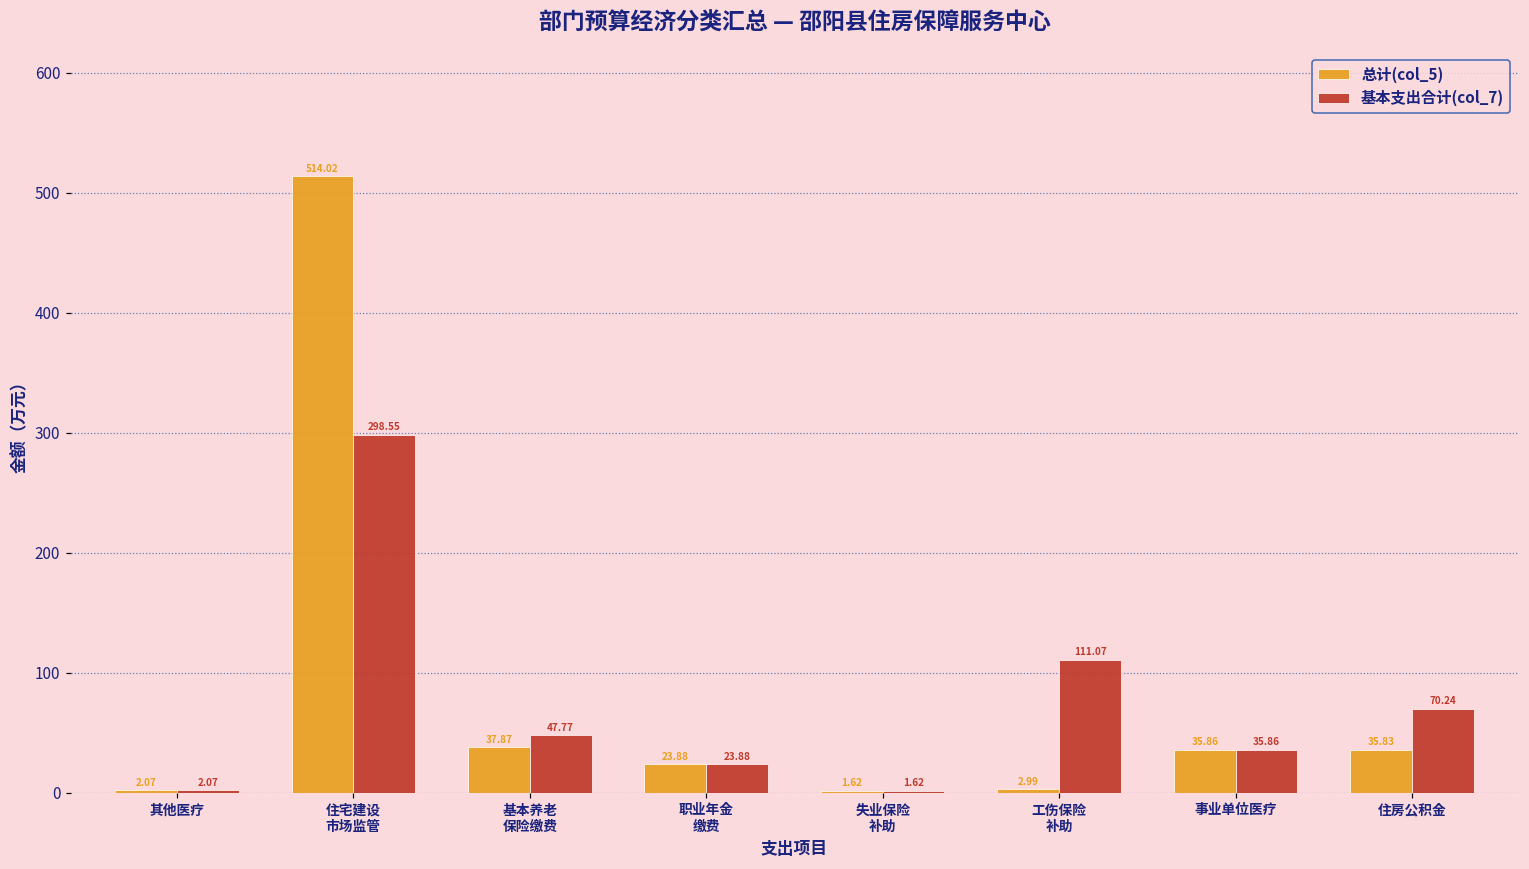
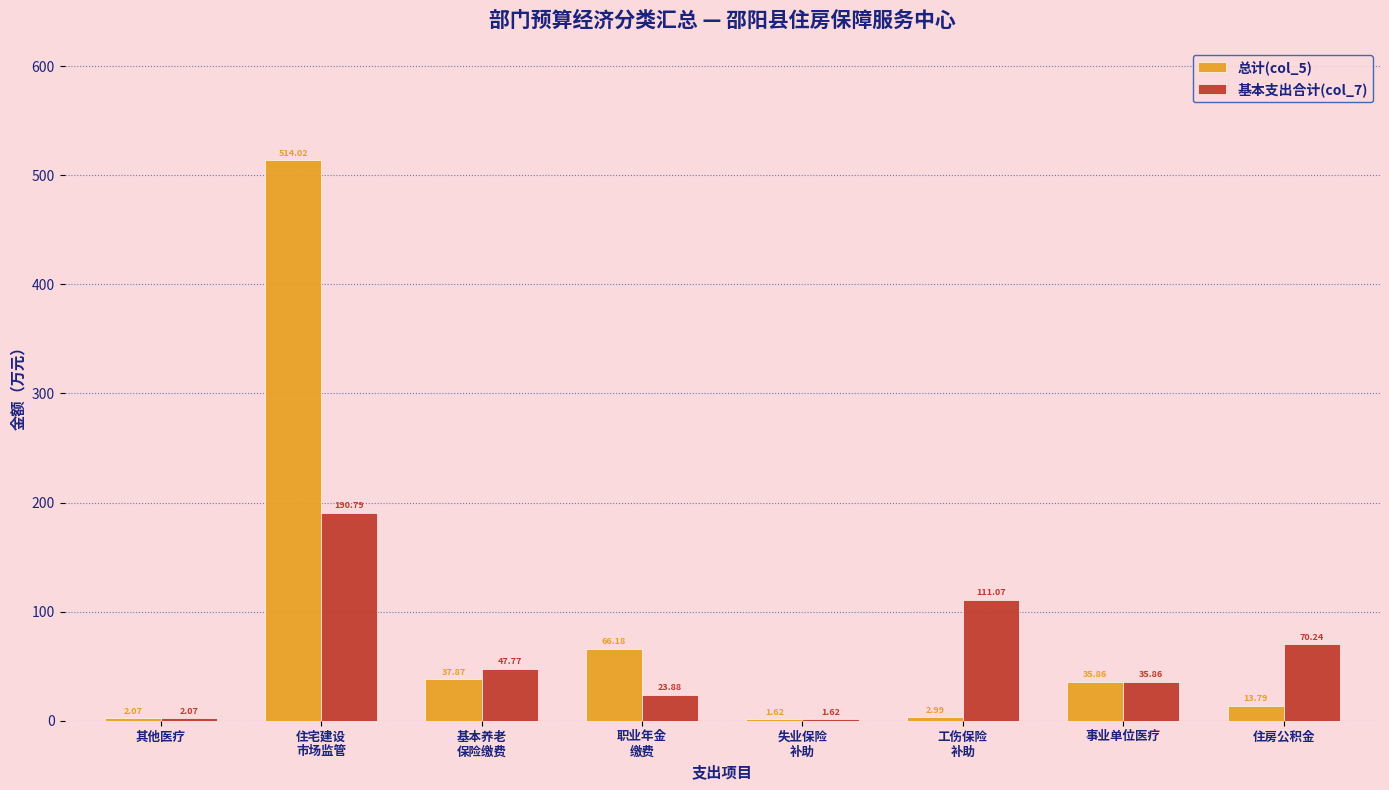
  {
    "总计(col_5)": {
      "其他医疗": 2.07,
      "住宅建设 市场监管": 514.02,
      "基本养老 保险缴费": 37.87,
-     "职业年金 缴费": 23.88,
+     "职业年金 缴费": 66.18,
      "失业保险 补助": 1.62,
      "工伤保险 补助": 2.99,
      "事业单位医疗": 35.86,
-     "住房公积金": 35.83
+     "住房公积金": 13.79
    },
    "基本支出合计(col_7)": {
      "其他医疗": 2.07,
-     "住宅建设 市场监管": 298.55,
+     "住宅建设 市场监管": 190.79,
      "基本养老 保险缴费": 47.77,
      "职业年金 缴费": 23.88,
      "失业保险 补助": 1.62,
      "工伤保险 补助": 111.07,
      "事业单位医疗": 35.86,
      "住房公积金": 70.24
    }
  }
